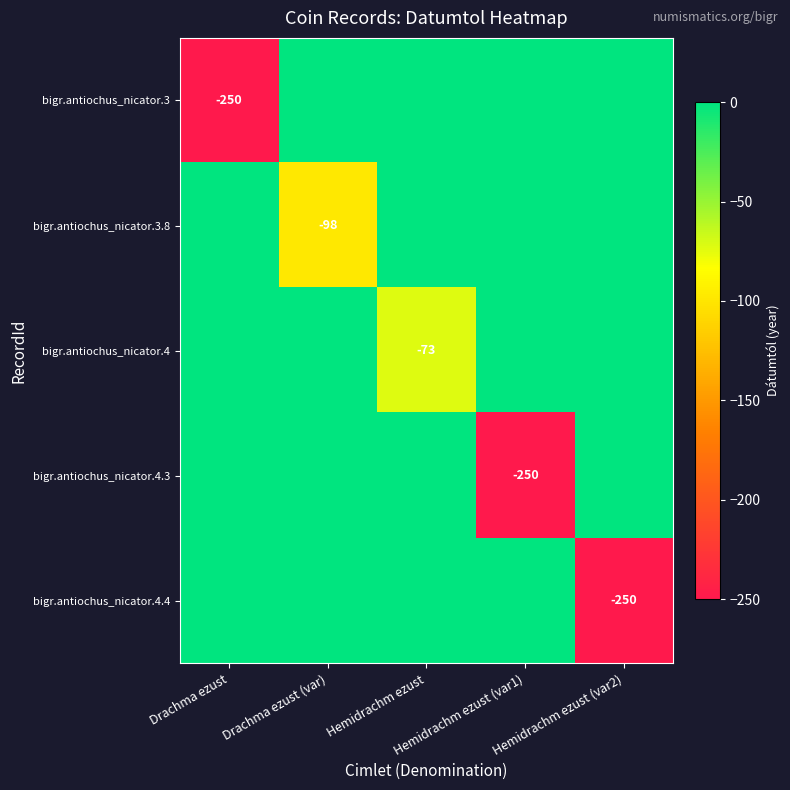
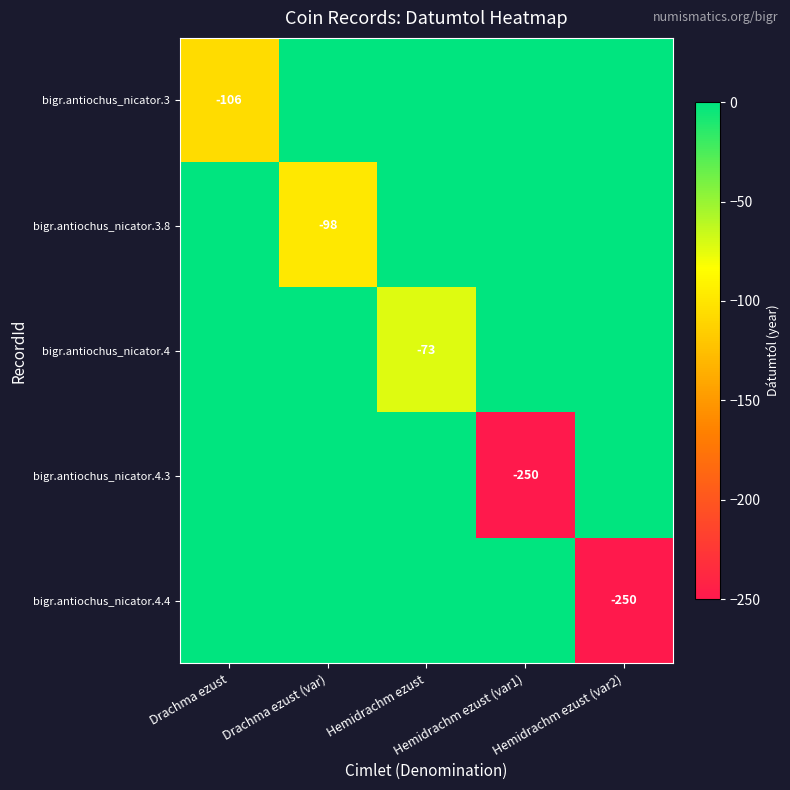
  {
    "bigr.antiochus_nicator.3": {
-     "Drachma ezust": -250
+     "Drachma ezust": -106
    },
    "bigr.antiochus_nicator.3.8": {
      "Drachma ezust (var)": -98
    },
    "bigr.antiochus_nicator.4": {
      "Hemidrachm ezust": -73
    },
    "bigr.antiochus_nicator.4.3": {
      "Hemidrachm ezust (var1)": -250
    },
    "bigr.antiochus_nicator.4.4": {
      "Hemidrachm ezust (var2)": -250
    }
  }
